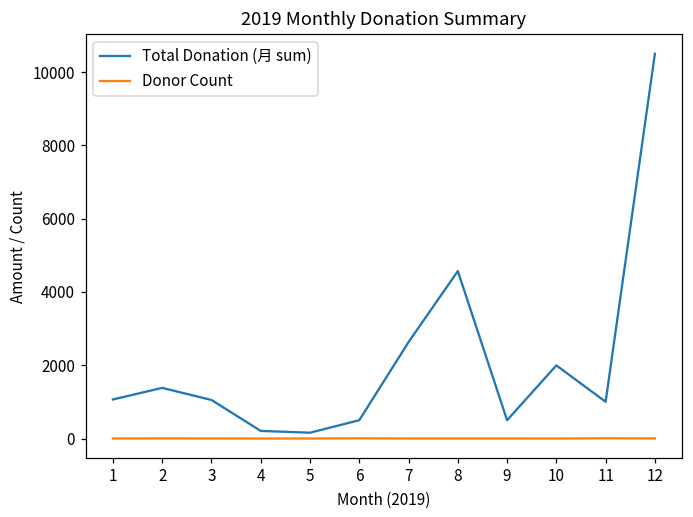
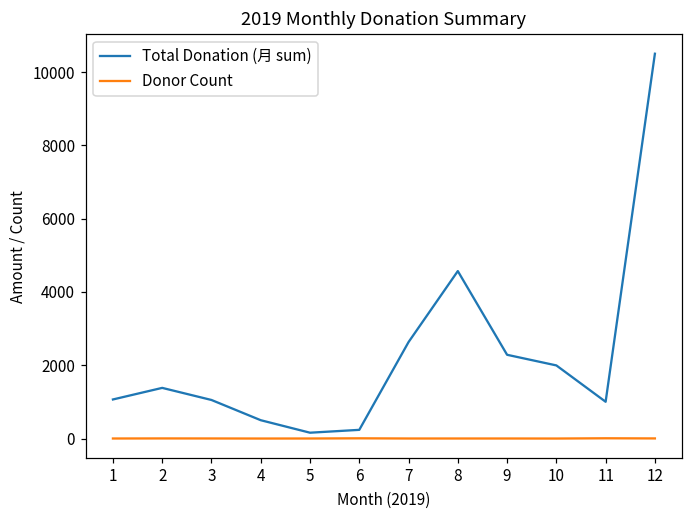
  {
    "Total Donation (月 sum)": {
      "1": 1100,
      "2": 1400,
      "3": 1100,
-     "4": 200,
+     "4": 500,
      "5": 200,
-     "6": 500,
+     "6": 200,
      "7": 2600,
      "8": 4600,
-     "9": 500,
+     "9": 2300,
      "10": 2000,
      "11": 1000,
      "12": 10500
    },
    "Donor Count": {
      "1": 0,
      "2": 0,
      "3": 0,
      "4": 0,
      "5": 0,
      "6": 0,
      "7": 0,
      "8": 0,
      "9": 0,
      "10": 0,
      "11": 0,
      "12": 0
    }
  }
